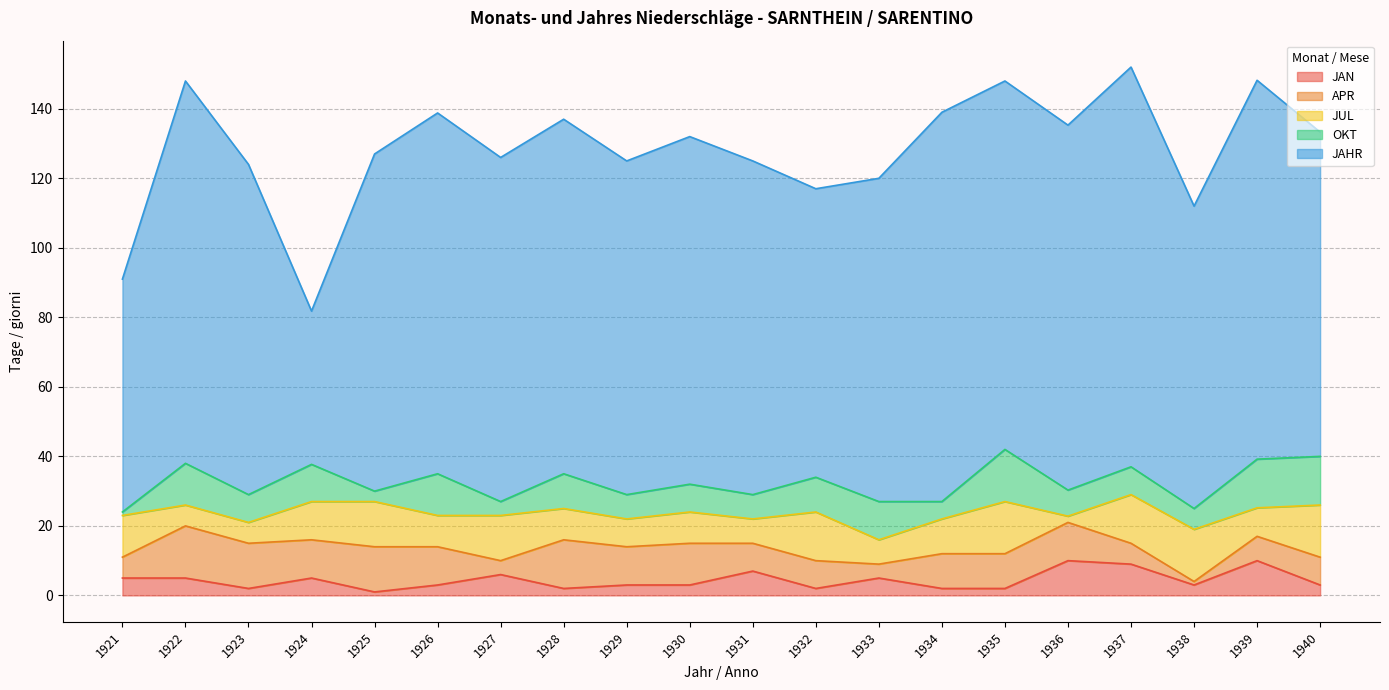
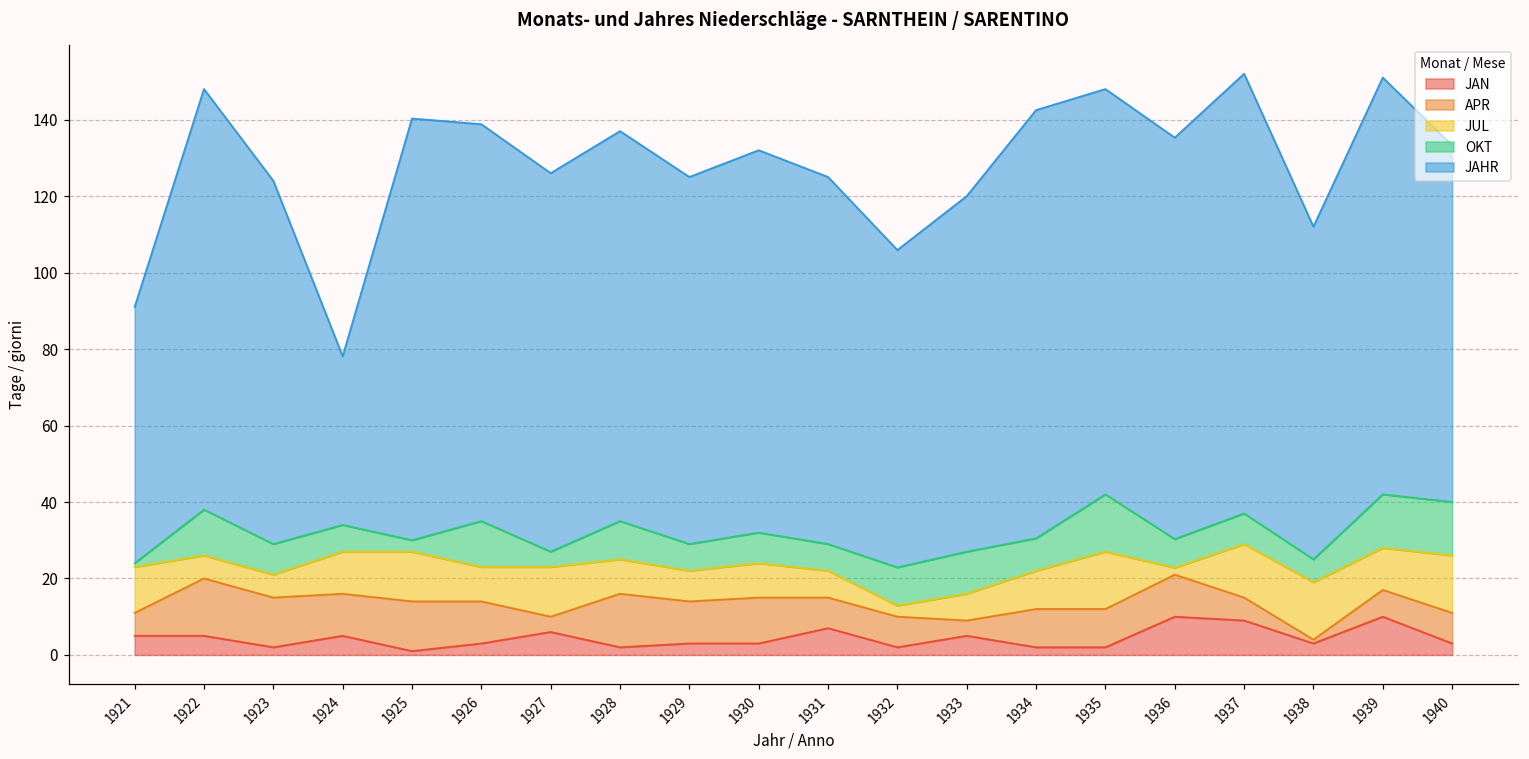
  {
    "JUL": {
      "1921": 12,
      "1922": 6,
      "1923": 6,
      "1924": 11,
      "1925": 13,
      "1926": 9,
      "1927": 13,
      "1928": 9,
      "1929": 8,
      "1930": 9,
      "1931": 7,
-     "1932": 14,
+     "1932": 3,
      "1933": 7,
      "1934": 10,
      "1935": 15,
      "1936": 2,
      "1937": 14,
      "1938": 15,
-     "1939": 8,
+     "1939": 11,
      "1940": 15
    },
    "OKT": {
      "1921": 1,
      "1922": 12,
      "1923": 8,
-     "1924": 11,
+     "1924": 7,
      "1925": 3,
      "1926": 12,
      "1927": 4,
      "1928": 10,
      "1929": 7,
      "1930": 8,
      "1931": 7,
      "1932": 10,
      "1933": 11,
-     "1934": 5,
+     "1934": 9,
      "1935": 15,
      "1936": 8,
      "1937": 8,
      "1938": 6,
      "1939": 14,
      "1940": 14
    },
    "JAHR": {
      "1921": 67,
      "1922": 110,
      "1923": 95,
      "1924": 44,
-     "1925": 97,
+     "1925": 110,
      "1926": 104,
      "1927": 99,
      "1928": 102,
      "1929": 96,
      "1930": 100,
      "1931": 96,
      "1932": 83,
      "1933": 93,
      "1934": 112,
      "1935": 106,
      "1936": 105,
      "1937": 115,
      "1938": 87,
      "1939": 109
    }
  }
